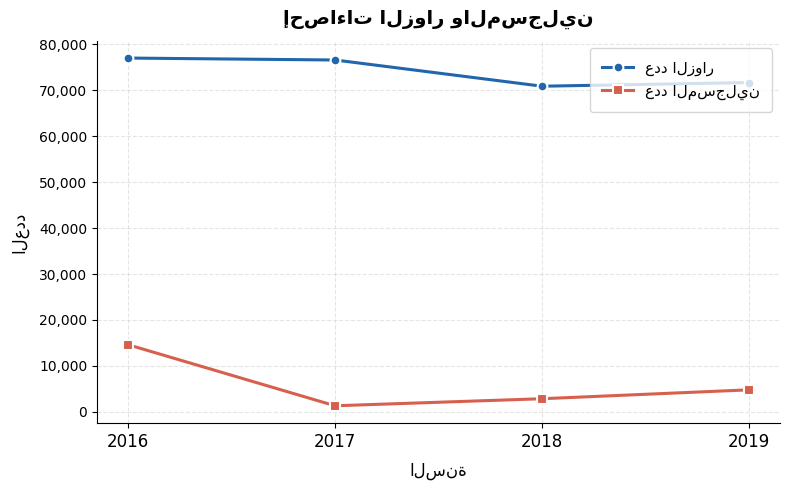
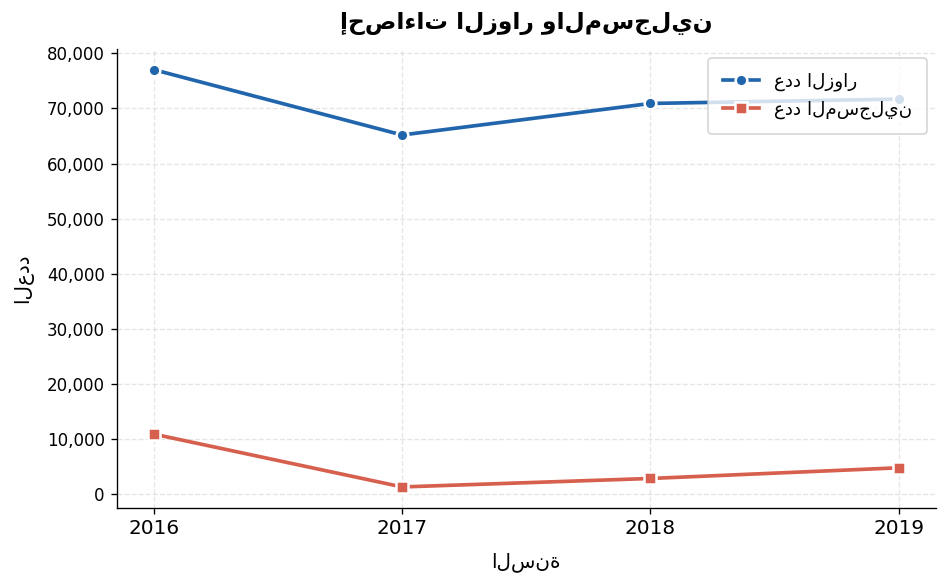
  {
    "عدد الزوار": {
      "2016": "77,000",
-     "2017": "77,000",
+     "2017": "65,000",
      "2018": "71,000"
    },
    "عدد المسجلين": {
-     "2016": "15,000",
+     "2016": "11,000",
      "2017": "1,000",
      "2018": "3,000",
      "2019": "5,000"
    }
  }
